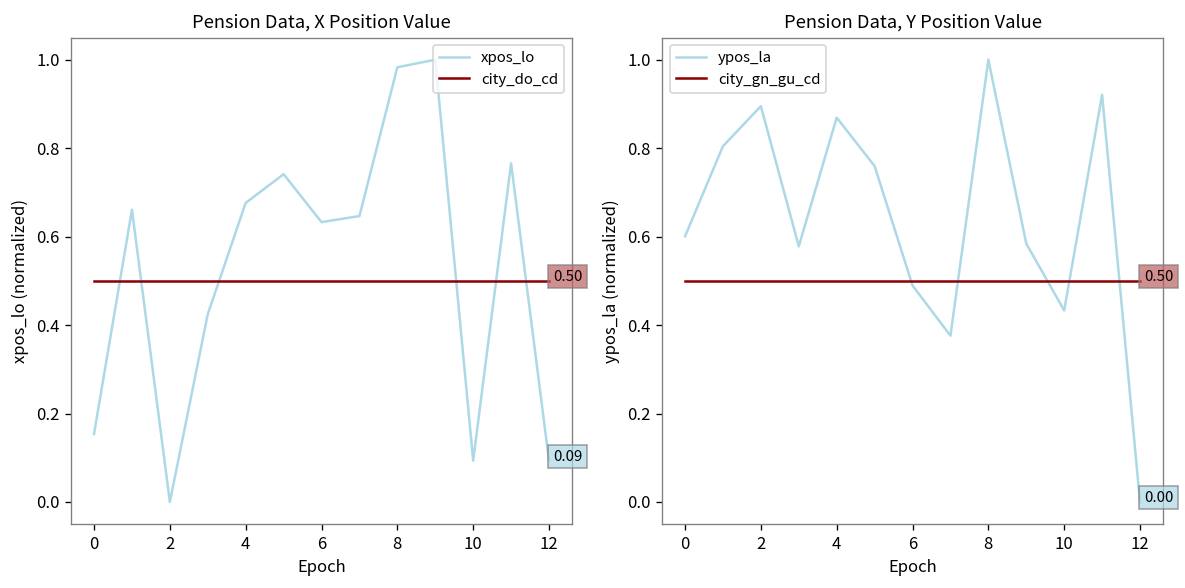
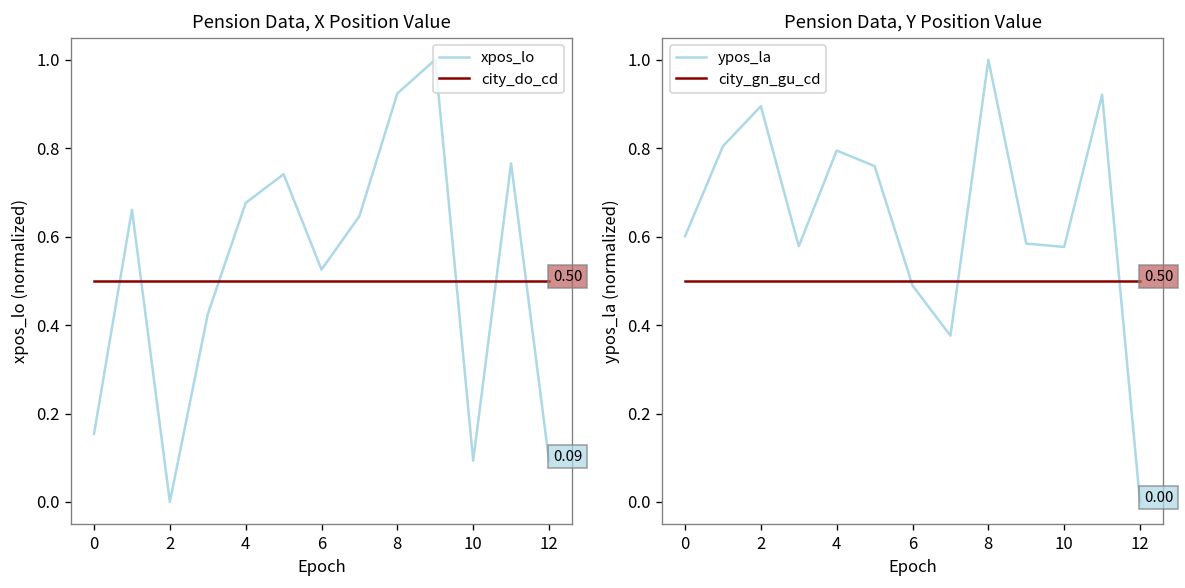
  {
    "Pension Data, X Position Value": {
      "xpos_lo": {
        "0": 0.15,
        "2": 0.00,
        "4": 0.68,
-       "6": 0.63,
-       "8": 0.98,
+       "6": 0.53,
+       "8": 0.92,
        "10": 0.09
      },
      "city_do_cd": {
        "0": 0.50,
        "2": 0.50,
        "4": 0.50,
        "6": 0.50,
        "8": 0.50,
        "10": 0.50
      }
    },
    "Pension Data, Y Position Value": {
      "ypos_la": {
        "0": 0.60,
        "2": 0.89,
-       "4": 0.87,
+       "4": 0.79,
        "6": 0.49,
        "8": 1.00,
-       "10": 0.43
+       "10": 0.58
      },
      "city_gn_gu_cd": {
        "0": 0.50,
        "2": 0.50,
        "4": 0.50,
        "6": 0.50,
        "8": 0.50,
        "10": 0.50
      }
    }
  }
